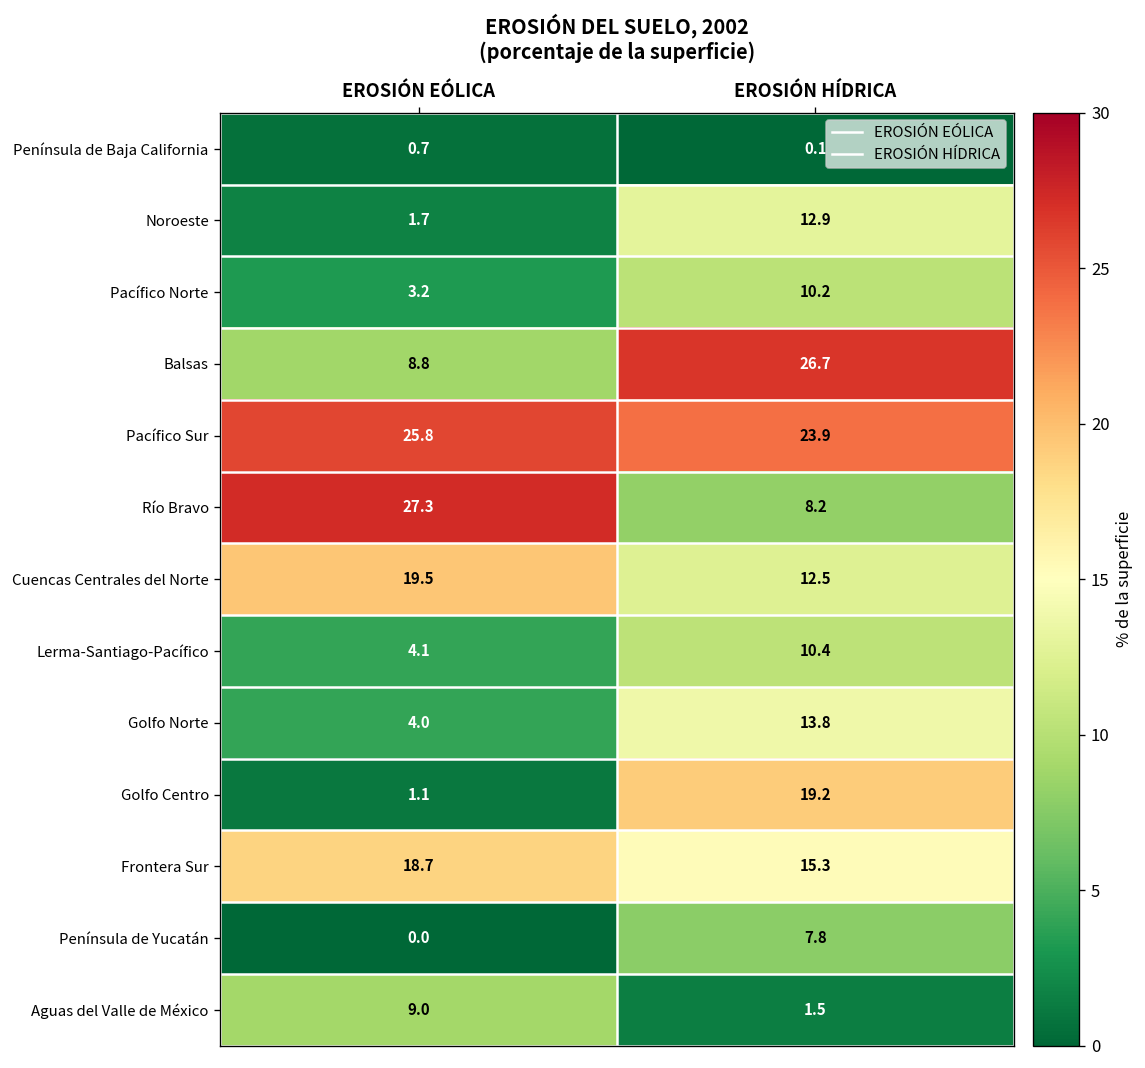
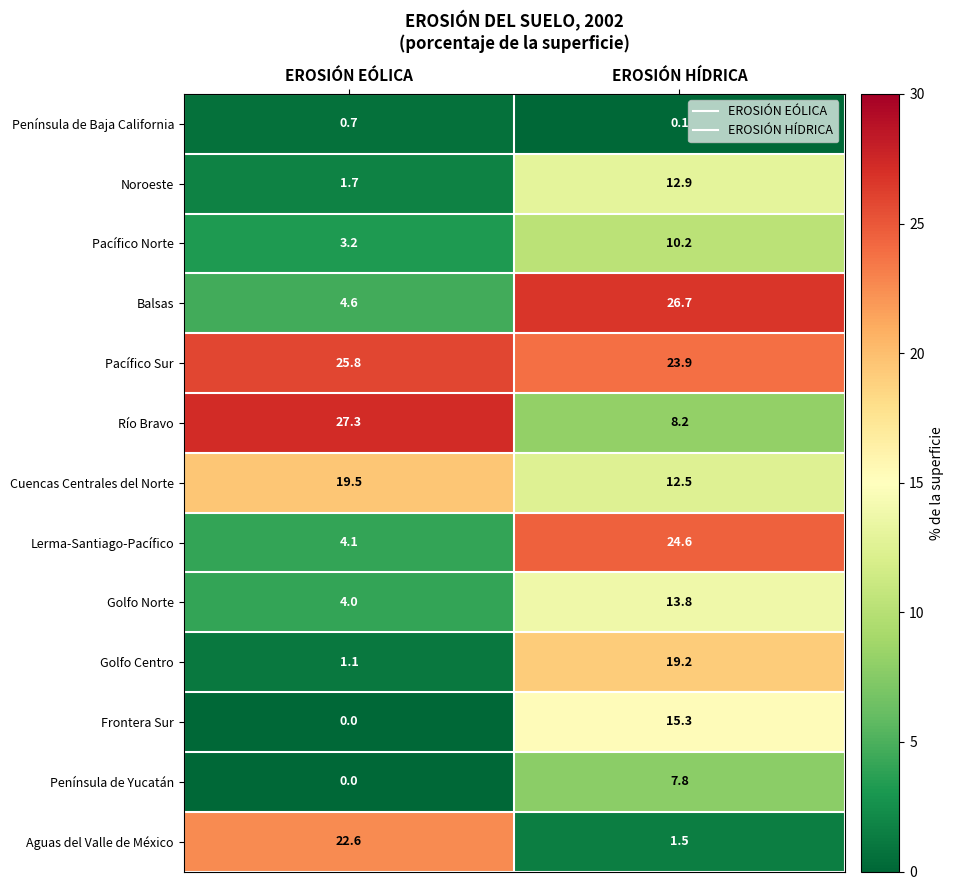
  {
    "Península de Baja California": {
      "EROSIÓN EÓLICA": 0.7
    },
    "Noroeste": {
      "EROSIÓN EÓLICA": 1.7,
      "EROSIÓN HÍDRICA": 12.9
    },
    "Pacífico Norte": {
      "EROSIÓN EÓLICA": 3.2,
      "EROSIÓN HÍDRICA": 10.2
    },
    "Balsas": {
-     "EROSIÓN EÓLICA": 8.8,
+     "EROSIÓN EÓLICA": 4.6,
      "EROSIÓN HÍDRICA": 26.7
    },
    "Pacífico Sur": {
      "EROSIÓN EÓLICA": 25.8,
      "EROSIÓN HÍDRICA": 23.9
    },
    "Río Bravo": {
      "EROSIÓN EÓLICA": 27.3,
      "EROSIÓN HÍDRICA": 8.2
    },
    "Cuencas Centrales del Norte": {
      "EROSIÓN EÓLICA": 19.5,
      "EROSIÓN HÍDRICA": 12.5
    },
    "Lerma-Santiago-Pacífico": {
      "EROSIÓN EÓLICA": 4.1,
-     "EROSIÓN HÍDRICA": 10.4
+     "EROSIÓN HÍDRICA": 24.6
    },
    "Golfo Norte": {
      "EROSIÓN EÓLICA": 4.0,
      "EROSIÓN HÍDRICA": 13.8
    },
    "Golfo Centro": {
      "EROSIÓN EÓLICA": 1.1,
      "EROSIÓN HÍDRICA": 19.2
    },
    "Frontera Sur": {
-     "EROSIÓN EÓLICA": 18.7,
+     "EROSIÓN EÓLICA": 0.0,
      "EROSIÓN HÍDRICA": 15.3
    },
    "Península de Yucatán": {
      "EROSIÓN EÓLICA": 0.0,
      "EROSIÓN HÍDRICA": 7.8
    },
    "Aguas del Valle de México": {
-     "EROSIÓN EÓLICA": 9.0,
+     "EROSIÓN EÓLICA": 22.6,
      "EROSIÓN HÍDRICA": 1.5
    }
  }
